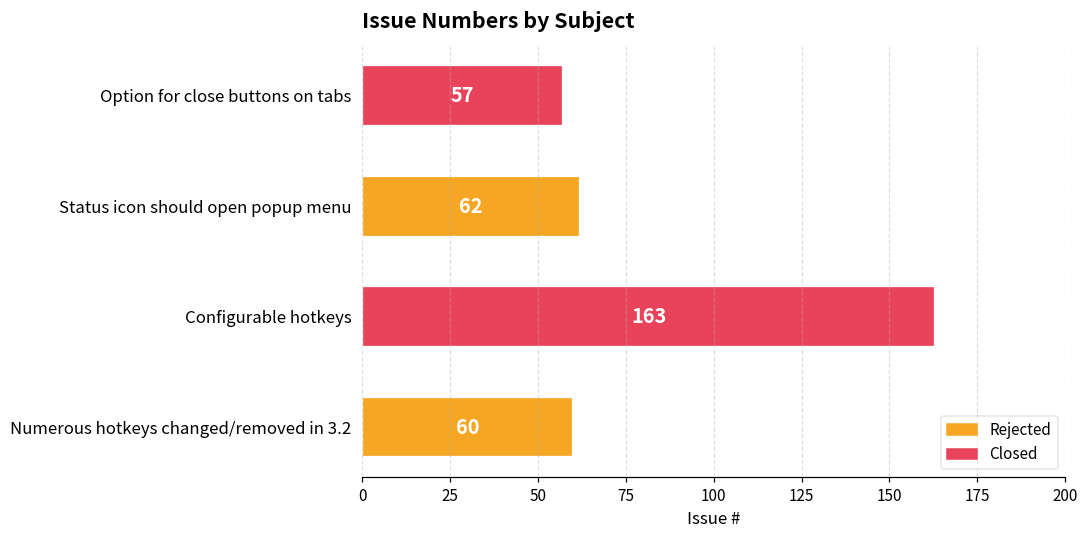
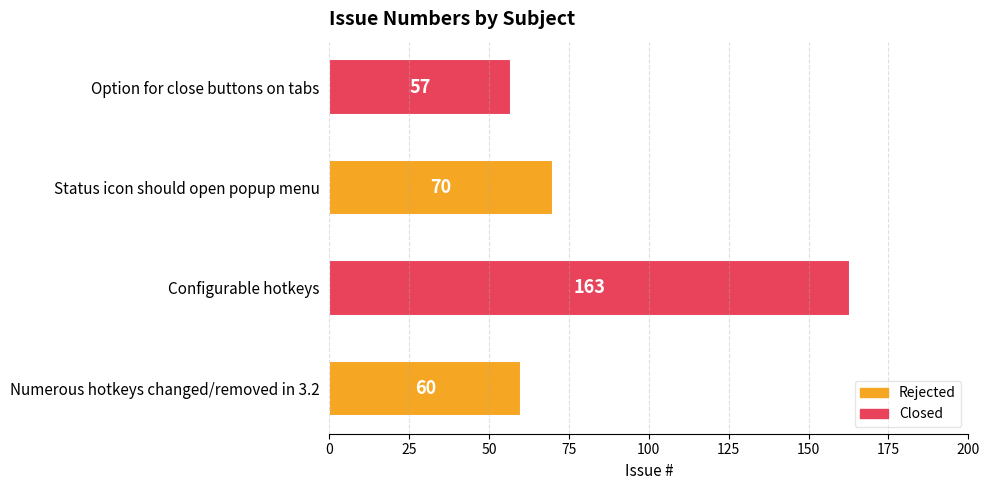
  {
    "Option for close buttons on tabs": 57,
-   "Status icon should open popup menu": 62,
+   "Status icon should open popup menu": 70,
    "Configurable hotkeys": 163,
    "Numerous hotkeys changed/removed in 3.2": 60
  }
